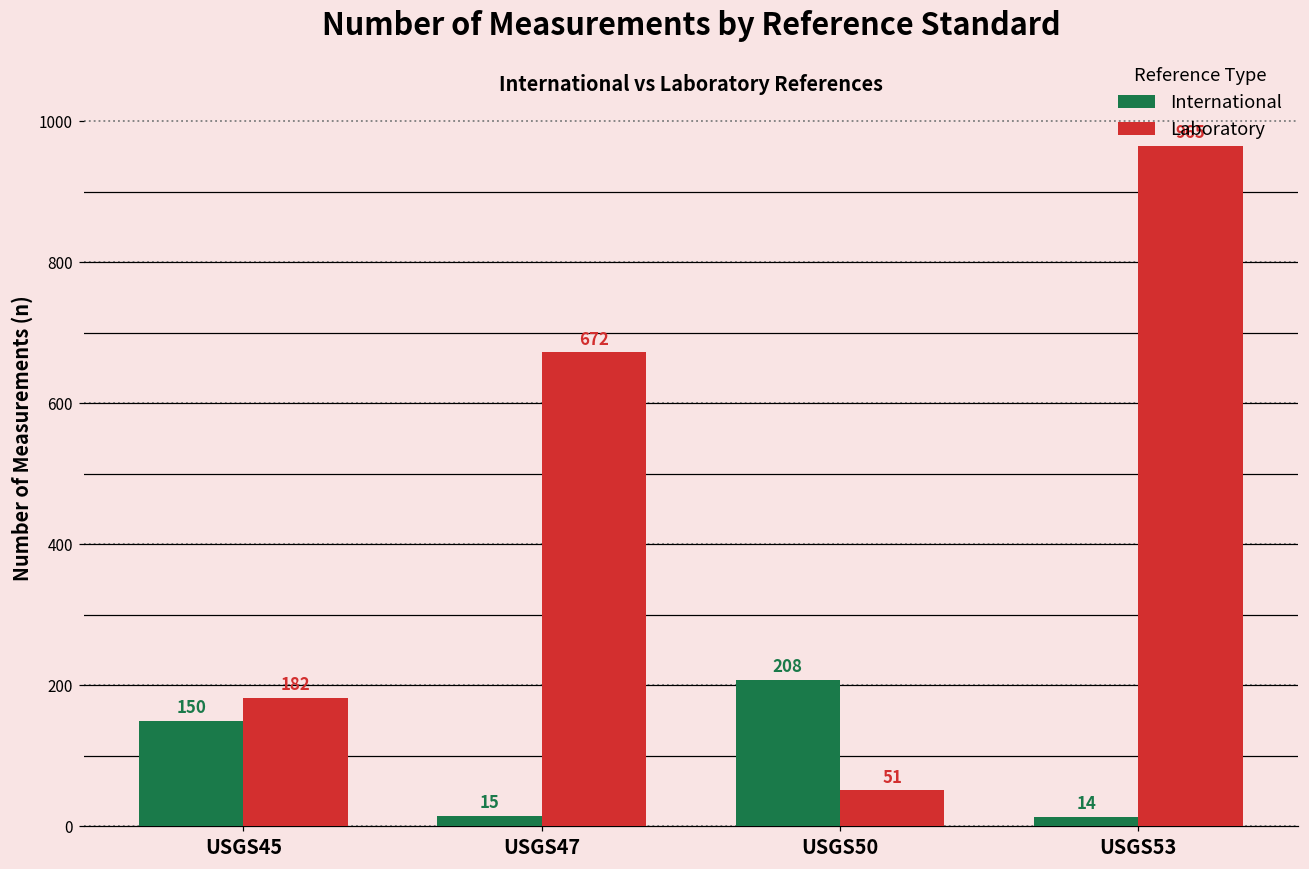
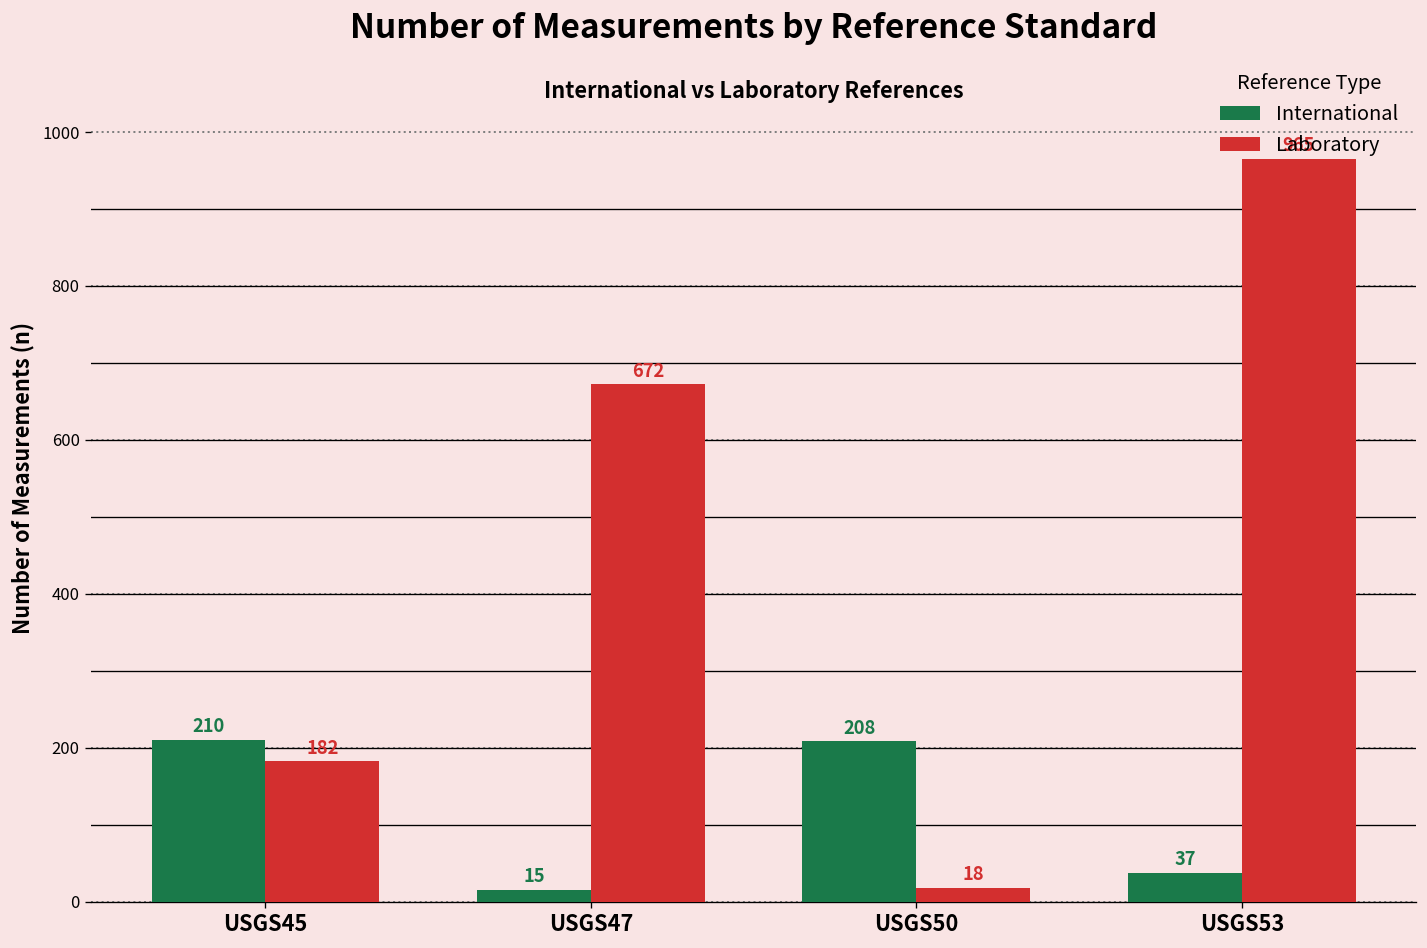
  {
    "International": {
-     "USGS45": 150,
+     "USGS45": 210,
      "USGS47": 15,
      "USGS50": 208,
-     "USGS53": 14
+     "USGS53": 37
    },
    "Laboratory": {
      "USGS45": 182,
      "USGS47": 672,
-     "USGS50": 51,
+     "USGS50": 18,
      "USGS53": 965
    }
  }
